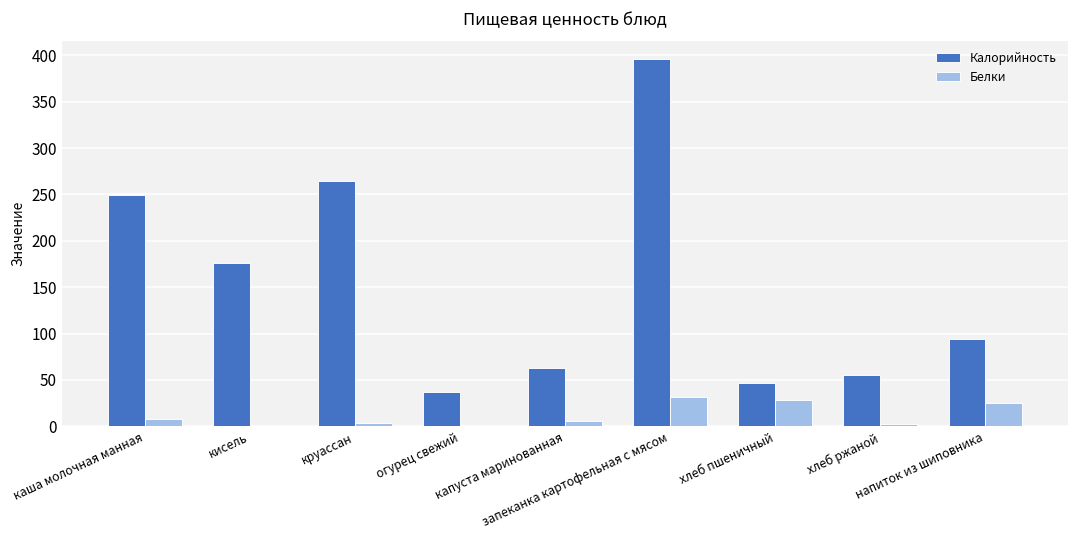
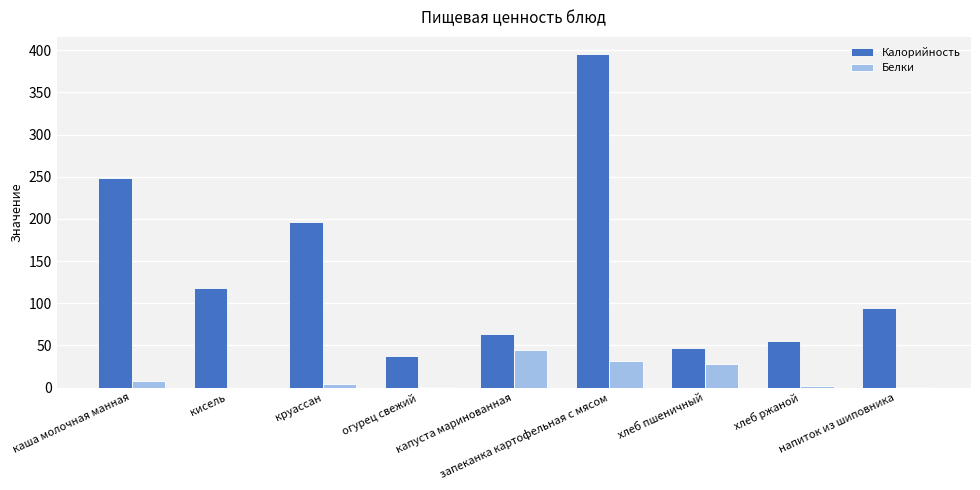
  {
    "Калорийность": {
      "каша молочная манная": 250,
-     "кисель": 180,
-     "круассан": 260,
+     "кисель": 120,
+     "круассан": 200,
      "огурец свежий": 40,
      "капуста маринованная": 60,
      "запеканка картофельная с мясом": 400,
      "хлеб пшеничный": 50,
      "хлеб ржаной": 60,
      "напиток из шиповника": 90
    },
    "Белки": {
      "каша молочная манная": 10,
      "кисель": 0,
      "круассан": 0,
-     "капуста маринованная": 10,
+     "капуста маринованная": 50,
      "запеканка картофельная с мясом": 30,
      "хлеб пшеничный": 30,
-     "напиток из шиповника": 30
+     "напиток из шиповника": 0
    }
  }
